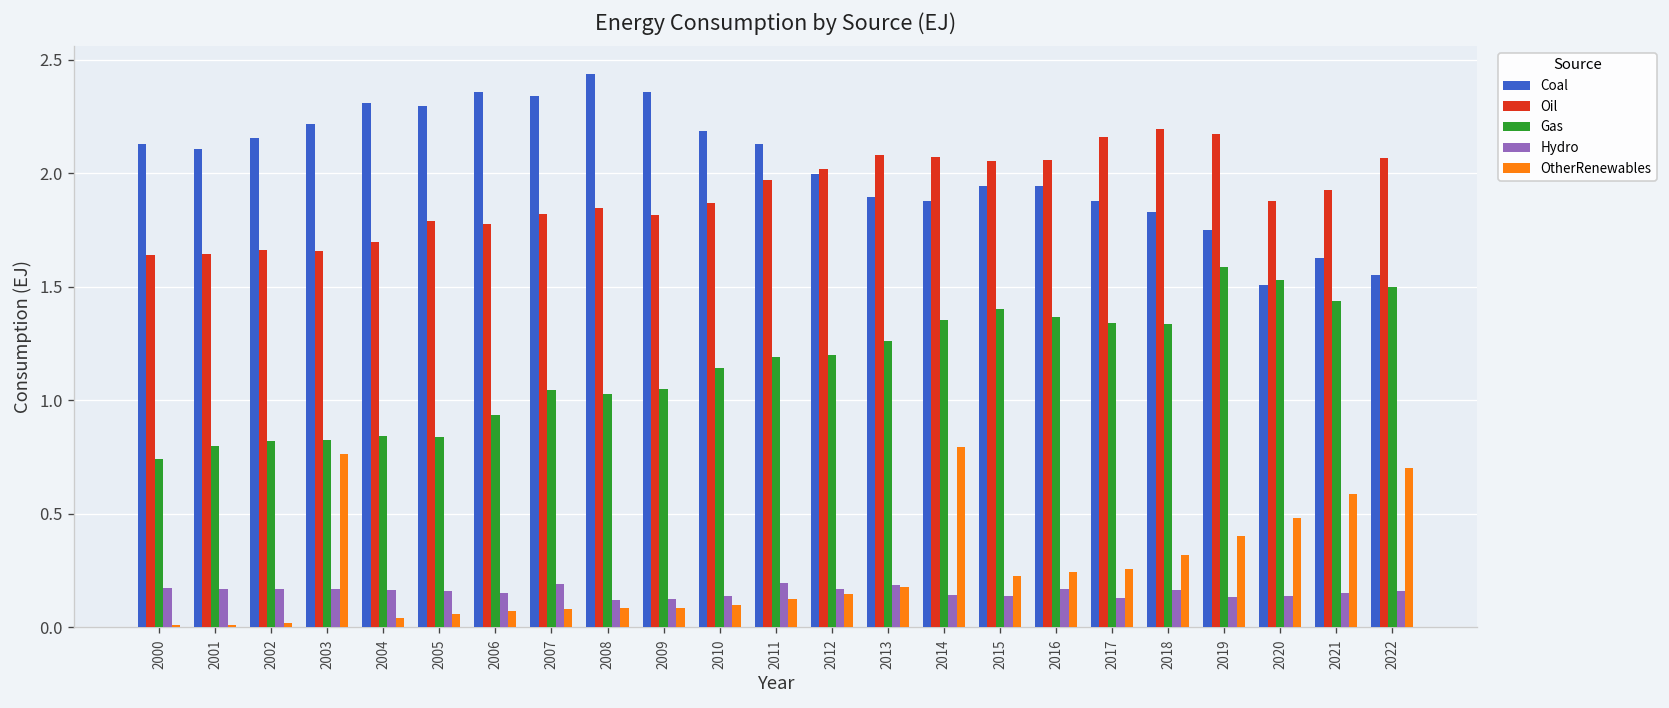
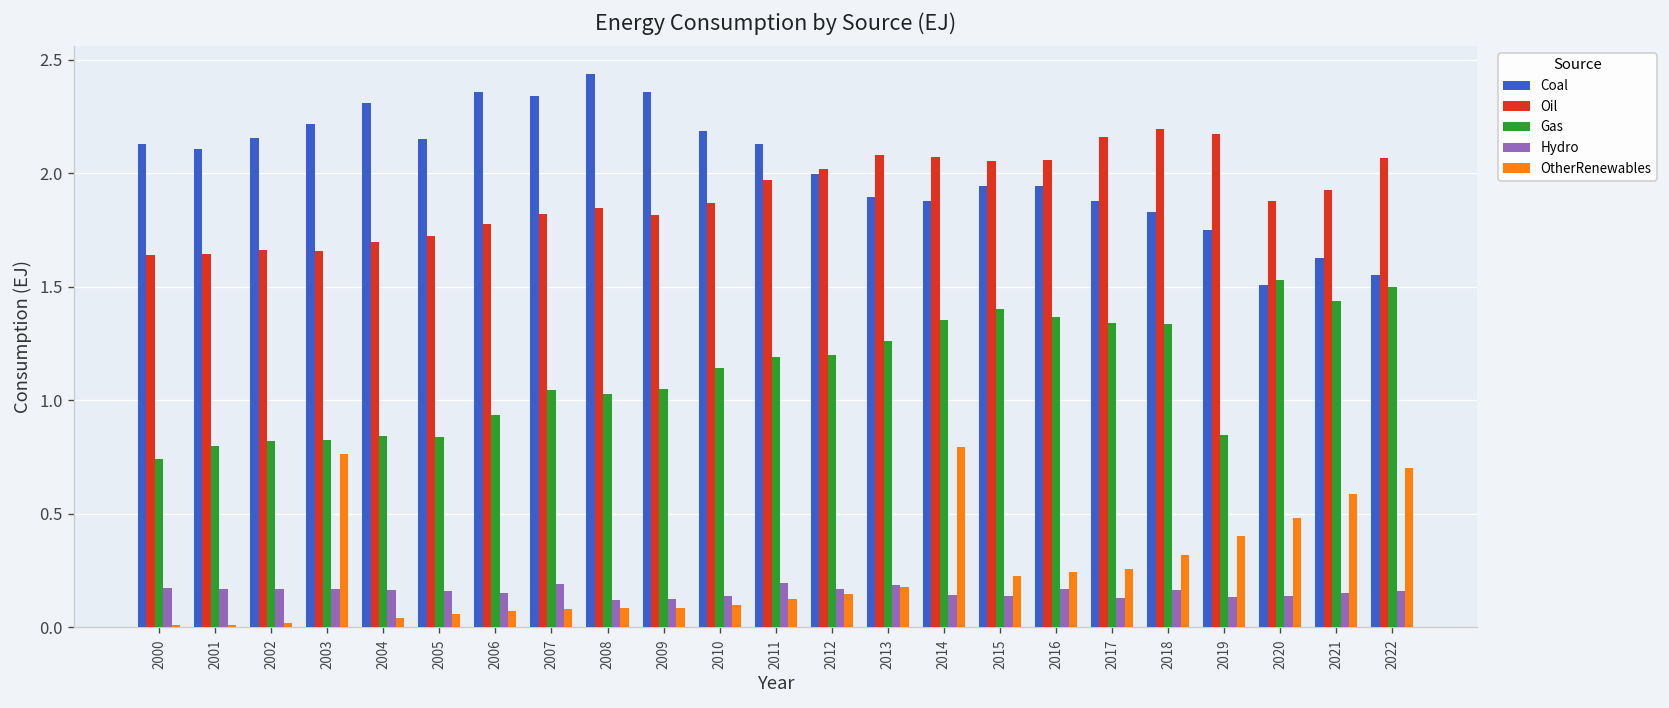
  {
    "Coal": {
      "2000": 2.13,
      "2001": 2.11,
      "2002": 2.16,
      "2003": 2.22,
      "2004": 2.31,
-     "2005": 2.30,
+     "2005": 2.15,
      "2006": 2.36,
      "2007": 2.34,
      "2008": 2.44,
      "2009": 2.36,
      "2010": 2.19,
      "2011": 2.13,
      "2012": 2.00,
      "2013": 1.89,
      "2014": 1.88,
      "2015": 1.95,
      "2016": 1.94,
      "2017": 1.88,
      "2018": 1.83,
      "2019": 1.75,
      "2020": 1.51,
      "2021": 1.63,
      "2022": 1.55
    },
    "Oil": {
      "2000": 1.64,
      "2001": 1.65,
      "2002": 1.66,
      "2003": 1.66,
      "2004": 1.70,
-     "2005": 1.79,
+     "2005": 1.72,
      "2006": 1.78,
      "2007": 1.82,
      "2008": 1.85,
      "2009": 1.81,
      "2010": 1.87,
      "2011": 1.97,
      "2012": 2.02,
      "2013": 2.08,
      "2014": 2.07,
      "2015": 2.05,
      "2016": 2.06,
      "2017": 2.16,
      "2018": 2.20,
      "2019": 2.18,
      "2020": 1.88,
      "2021": 1.93,
      "2022": 2.07
    },
    "Gas": {
      "2000": 0.74,
      "2001": 0.80,
      "2002": 0.82,
      "2003": 0.83,
      "2004": 0.84,
      "2005": 0.84,
      "2006": 0.93,
      "2007": 1.04,
      "2008": 1.03,
      "2009": 1.05,
      "2010": 1.14,
      "2011": 1.19,
      "2012": 1.20,
      "2013": 1.26,
      "2014": 1.35,
      "2015": 1.40,
      "2016": 1.37,
      "2017": 1.34,
      "2018": 1.34,
-     "2019": 1.59,
+     "2019": 0.85,
      "2020": 1.53,
      "2021": 1.44,
      "2022": 1.50
    },
    "Hydro": {
      "2000": 0.18,
      "2001": 0.17,
      "2002": 0.17,
      "2003": 0.17,
      "2004": 0.16,
      "2005": 0.16,
      "2006": 0.15,
      "2007": 0.19,
      "2008": 0.12,
      "2009": 0.13,
      "2010": 0.14,
      "2011": 0.19,
      "2012": 0.17,
      "2013": 0.19,
      "2014": 0.14,
      "2015": 0.14,
      "2016": 0.17,
      "2017": 0.13,
      "2018": 0.16,
      "2019": 0.13,
      "2020": 0.14,
      "2021": 0.15,
      "2022": 0.16
    },
    "OtherRenewables": {
      "2002": 0.02,
      "2003": 0.77,
      "2004": 0.04,
      "2005": 0.06,
      "2006": 0.07,
      "2007": 0.08,
      "2008": 0.08,
      "2009": 0.09,
      "2010": 0.10,
      "2011": 0.12,
      "2012": 0.15,
      "2013": 0.18,
      "2014": 0.80,
      "2015": 0.23,
      "2016": 0.25,
      "2017": 0.26,
      "2018": 0.32,
      "2019": 0.40,
      "2020": 0.48,
      "2021": 0.59,
      "2022": 0.70
    }
  }
